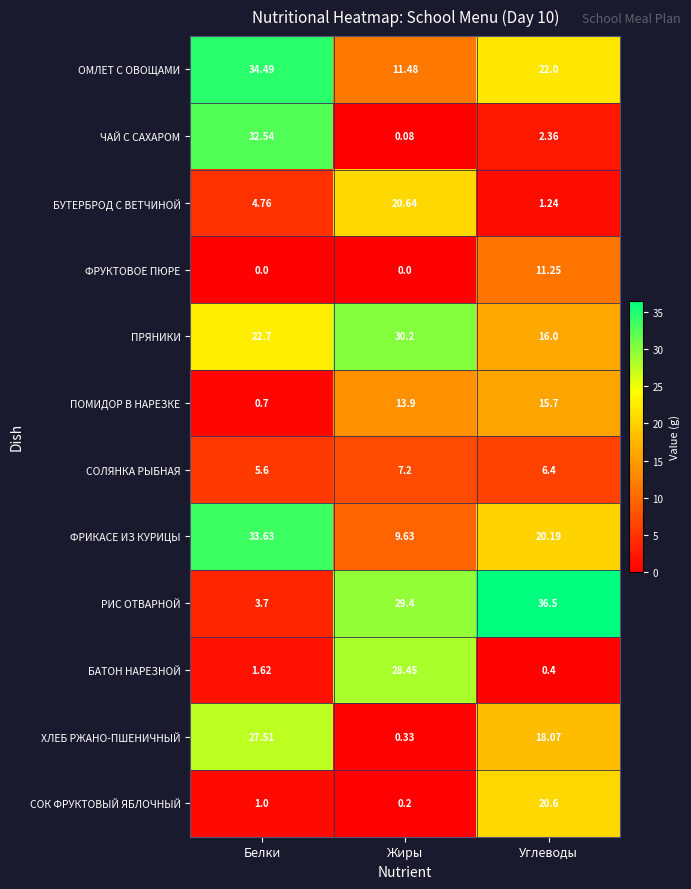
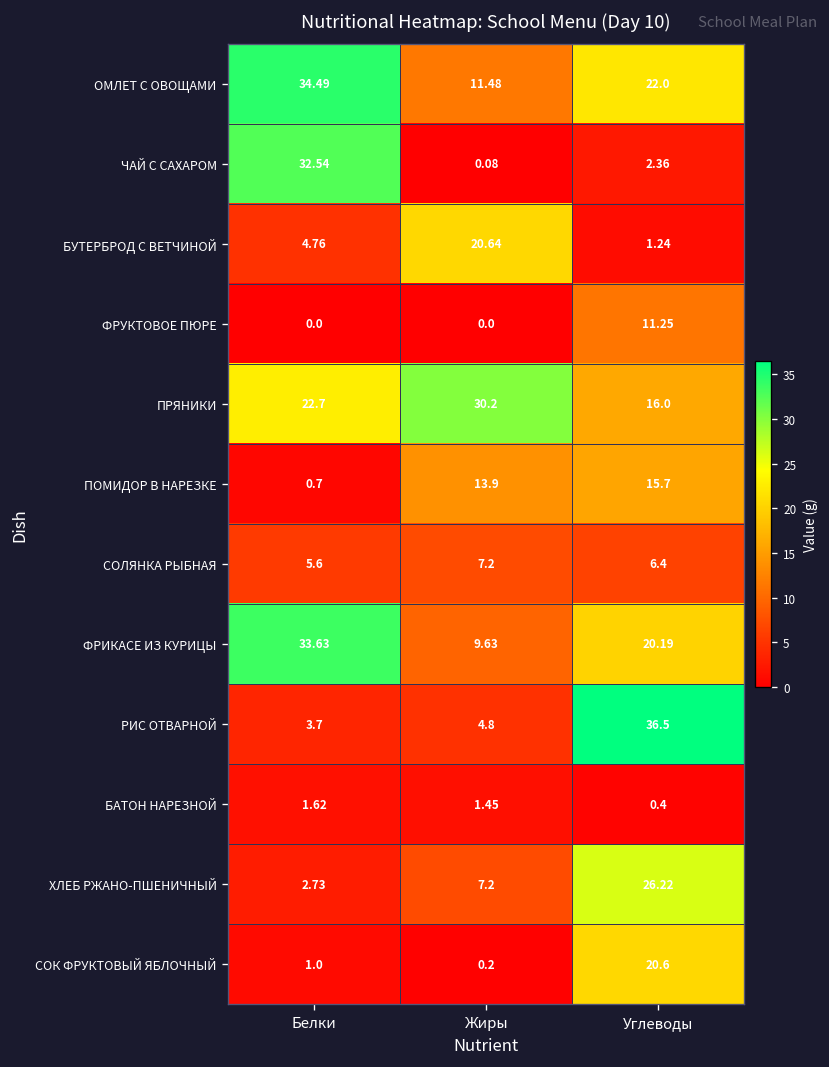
  {
    "ОМЛЕТ С ОВОЩАМИ": {
      "Белки": 34.49,
      "Жиры": 11.48,
      "Углеводы": 22.0
    },
    "ЧАЙ С САХАРОМ": {
      "Белки": 32.54,
      "Жиры": 0.08,
      "Углеводы": 2.36
    },
    "БУТЕРБРОД С ВЕТЧИНОЙ": {
      "Белки": 4.76,
      "Жиры": 20.64,
      "Углеводы": 1.24
    },
    "ФРУКТОВОЕ ПЮРЕ": {
      "Белки": 0.0,
      "Жиры": 0.0,
      "Углеводы": 11.25
    },
    "ПРЯНИКИ": {
      "Белки": 22.7,
      "Жиры": 30.2,
      "Углеводы": 16.0
    },
    "ПОМИДОР В НАРЕЗКЕ": {
      "Белки": 0.7,
      "Жиры": 13.9,
      "Углеводы": 15.7
    },
    "СОЛЯНКА РЫБНАЯ": {
      "Белки": 5.6,
      "Жиры": 7.2,
      "Углеводы": 6.4
    },
    "ФРИКАСЕ ИЗ КУРИЦЫ": {
      "Белки": 33.63,
      "Жиры": 9.63,
      "Углеводы": 20.19
    },
    "РИС ОТВАРНОЙ": {
      "Белки": 3.7,
-     "Жиры": 29.4,
+     "Жиры": 4.8,
      "Углеводы": 36.5
    },
    "БАТОН НАРЕЗНОЙ": {
      "Белки": 1.62,
-     "Жиры": 28.45,
+     "Жиры": 1.45,
      "Углеводы": 0.4
    },
    "ХЛЕБ РЖАНО-ПШЕНИЧНЫЙ": {
-     "Белки": 27.51,
-     "Жиры": 0.33,
-     "Углеводы": 18.07
+     "Белки": 2.73,
+     "Жиры": 7.2,
+     "Углеводы": 26.22
    },
    "СОК ФРУКТОВЫЙ ЯБЛОЧНЫЙ": {
      "Белки": 1.0,
      "Жиры": 0.2,
      "Углеводы": 20.6
    }
  }
